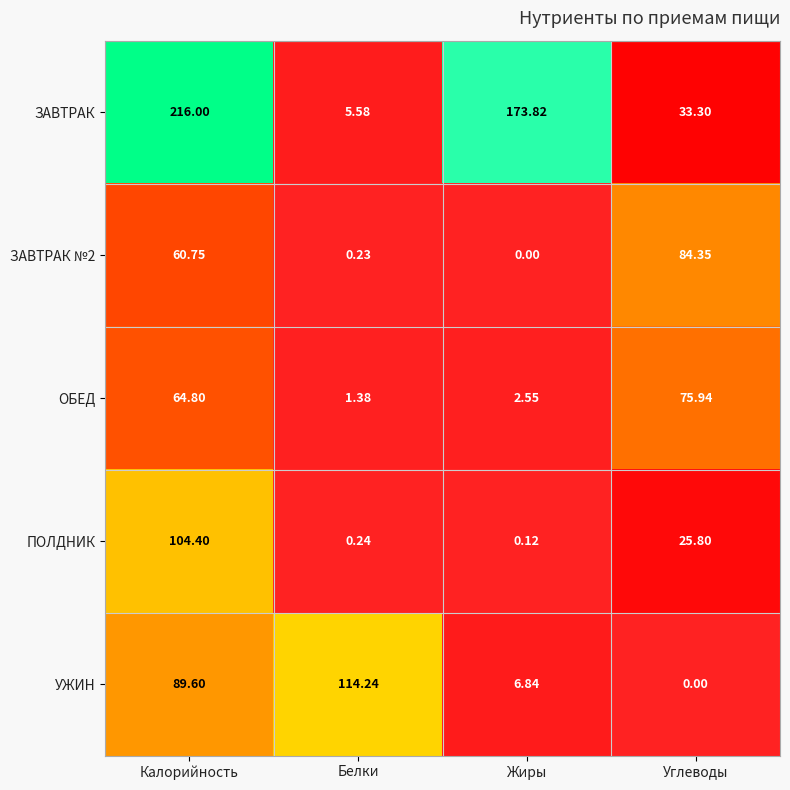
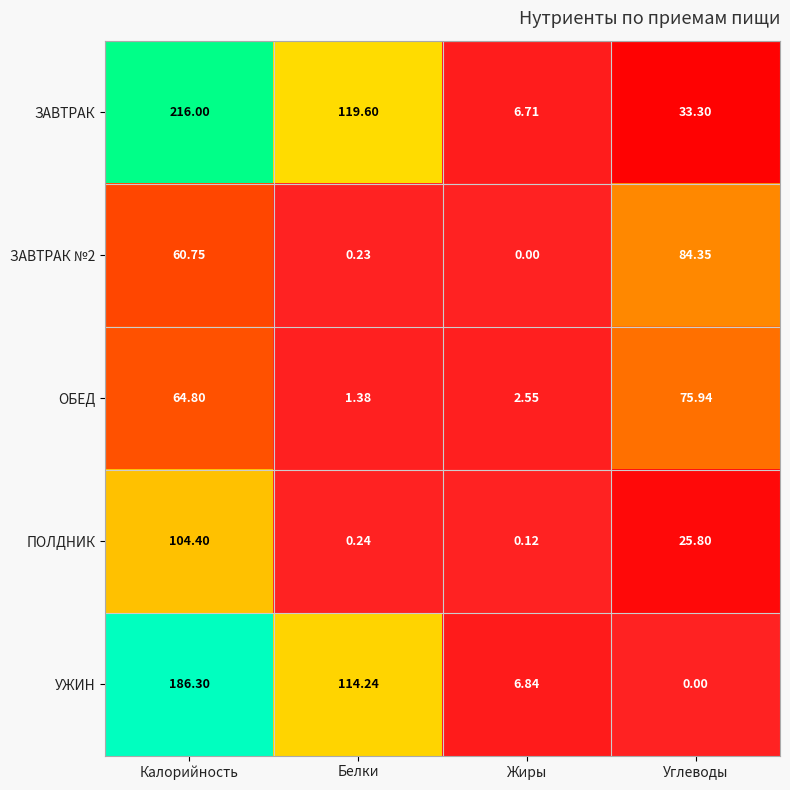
  {
    "ЗАВТРАК": {
      "Калорийность": 216.00,
-     "Белки": 5.58,
-     "Жиры": 173.82,
+     "Белки": 119.60,
+     "Жиры": 6.71,
      "Углеводы": 33.30
    },
    "ЗАВТРАК №2": {
      "Калорийность": 60.75,
      "Белки": 0.23,
      "Жиры": 0.00,
      "Углеводы": 84.35
    },
    "ОБЕД": {
      "Калорийность": 64.80,
      "Белки": 1.38,
      "Жиры": 2.55,
      "Углеводы": 75.94
    },
    "ПОЛДНИК": {
      "Калорийность": 104.40,
      "Белки": 0.24,
      "Жиры": 0.12,
      "Углеводы": 25.80
    },
    "УЖИН": {
-     "Калорийность": 89.60,
+     "Калорийность": 186.30,
      "Белки": 114.24,
      "Жиры": 6.84,
      "Углеводы": 0.00
    }
  }
